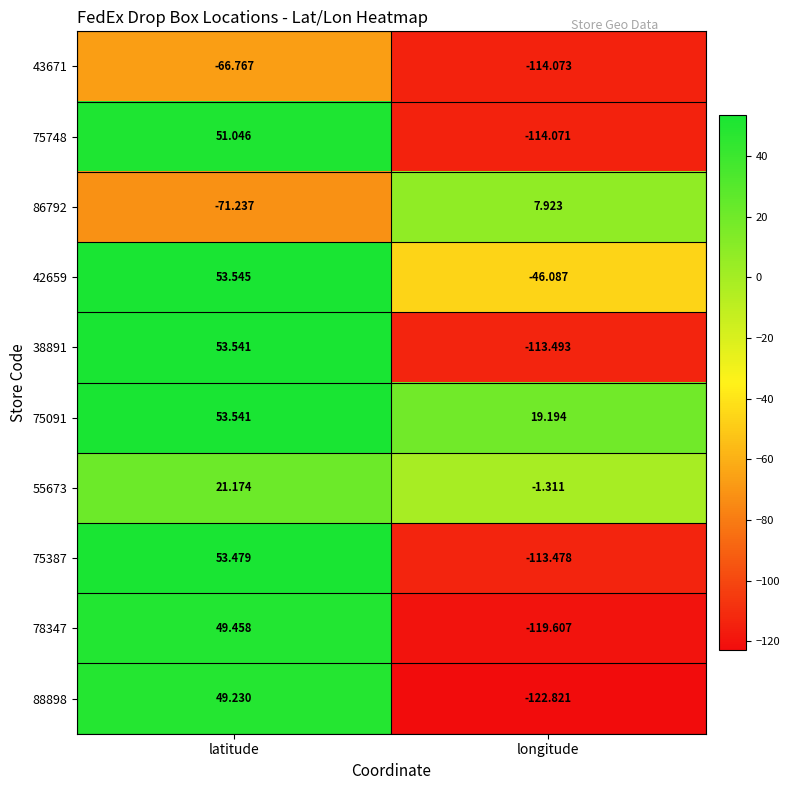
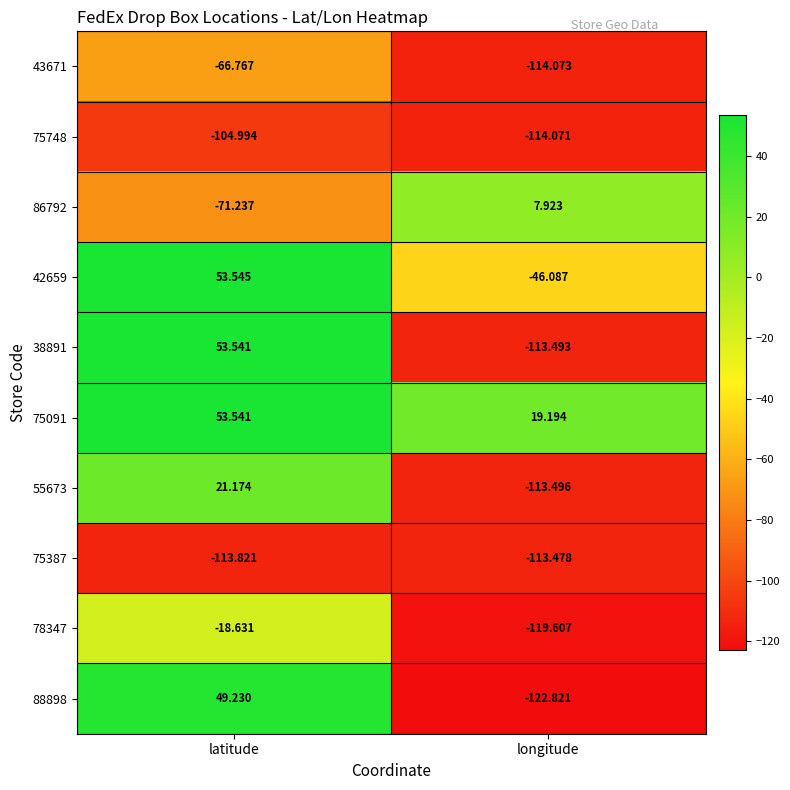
  {
    "43671": {
      "latitude": -66.767,
      "longitude": -114.073
    },
    "75748": {
-     "latitude": 51.046,
+     "latitude": -104.994,
      "longitude": -114.071
    },
    "86792": {
      "latitude": -71.237,
      "longitude": 7.923
    },
    "42659": {
      "latitude": 53.545,
      "longitude": -46.087
    },
    "38891": {
      "latitude": 53.541,
      "longitude": -113.493
    },
    "75091": {
      "latitude": 53.541,
      "longitude": 19.194
    },
    "55673": {
      "latitude": 21.174,
-     "longitude": -1.311
+     "longitude": -113.496
    },
    "75387": {
-     "latitude": 53.479,
+     "latitude": -113.821,
      "longitude": -113.478
    },
    "78347": {
-     "latitude": 49.458,
+     "latitude": -18.631,
      "longitude": -119.607
    },
    "88898": {
      "latitude": 49.230,
      "longitude": -122.821
    }
  }
